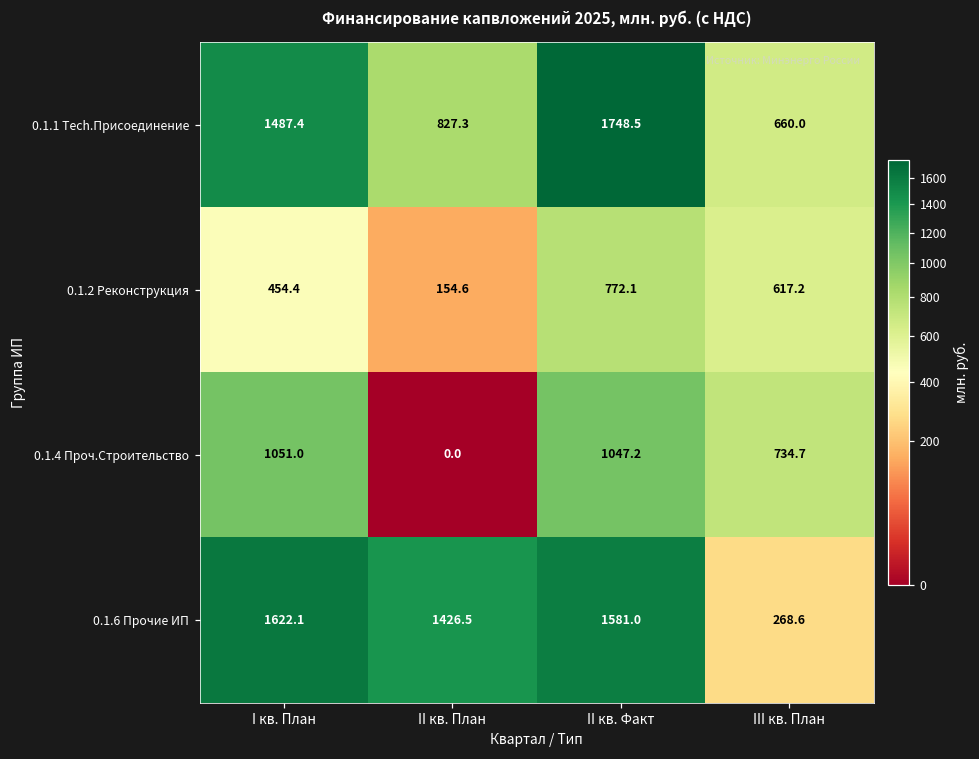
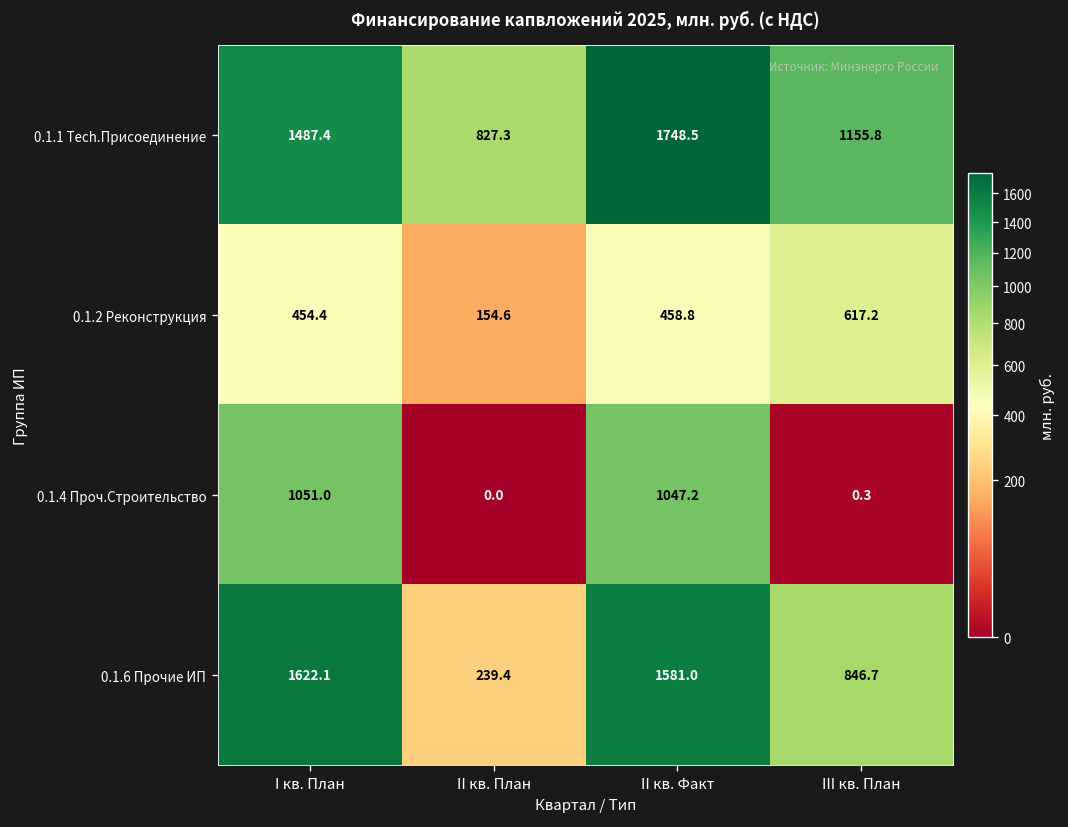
  {
    "0.1.1 Tech.Присоединение": {
      "I кв. План": 1487.4,
      "II кв. План": 827.3,
      "II кв. Факт": 1748.5,
-     "III кв. План": 660.0
+     "III кв. План": 1155.8
    },
    "0.1.2 Реконструкция": {
      "I кв. План": 454.4,
      "II кв. План": 154.6,
-     "II кв. Факт": 772.1,
+     "II кв. Факт": 458.8,
      "III кв. План": 617.2
    },
    "0.1.4 Проч.Строительство": {
      "I кв. План": 1051.0,
      "II кв. План": 0.0,
      "II кв. Факт": 1047.2,
-     "III кв. План": 734.7
+     "III кв. План": 0.3
    },
    "0.1.6 Прочие ИП": {
      "I кв. План": 1622.1,
-     "II кв. План": 1426.5,
+     "II кв. План": 239.4,
      "II кв. Факт": 1581.0,
-     "III кв. План": 268.6
+     "III кв. План": 846.7
    }
  }
